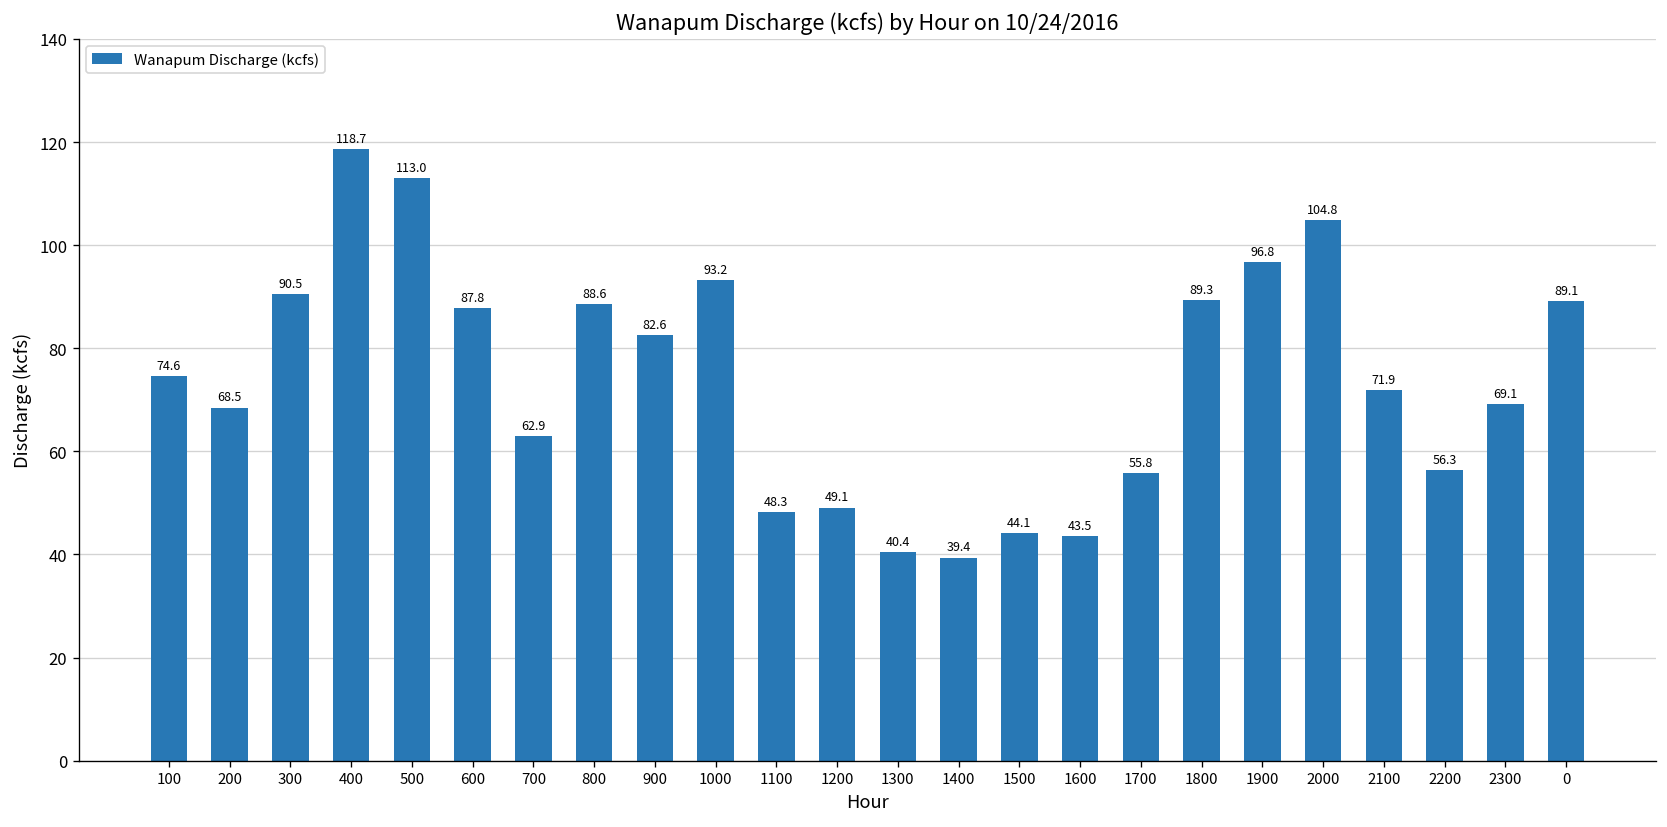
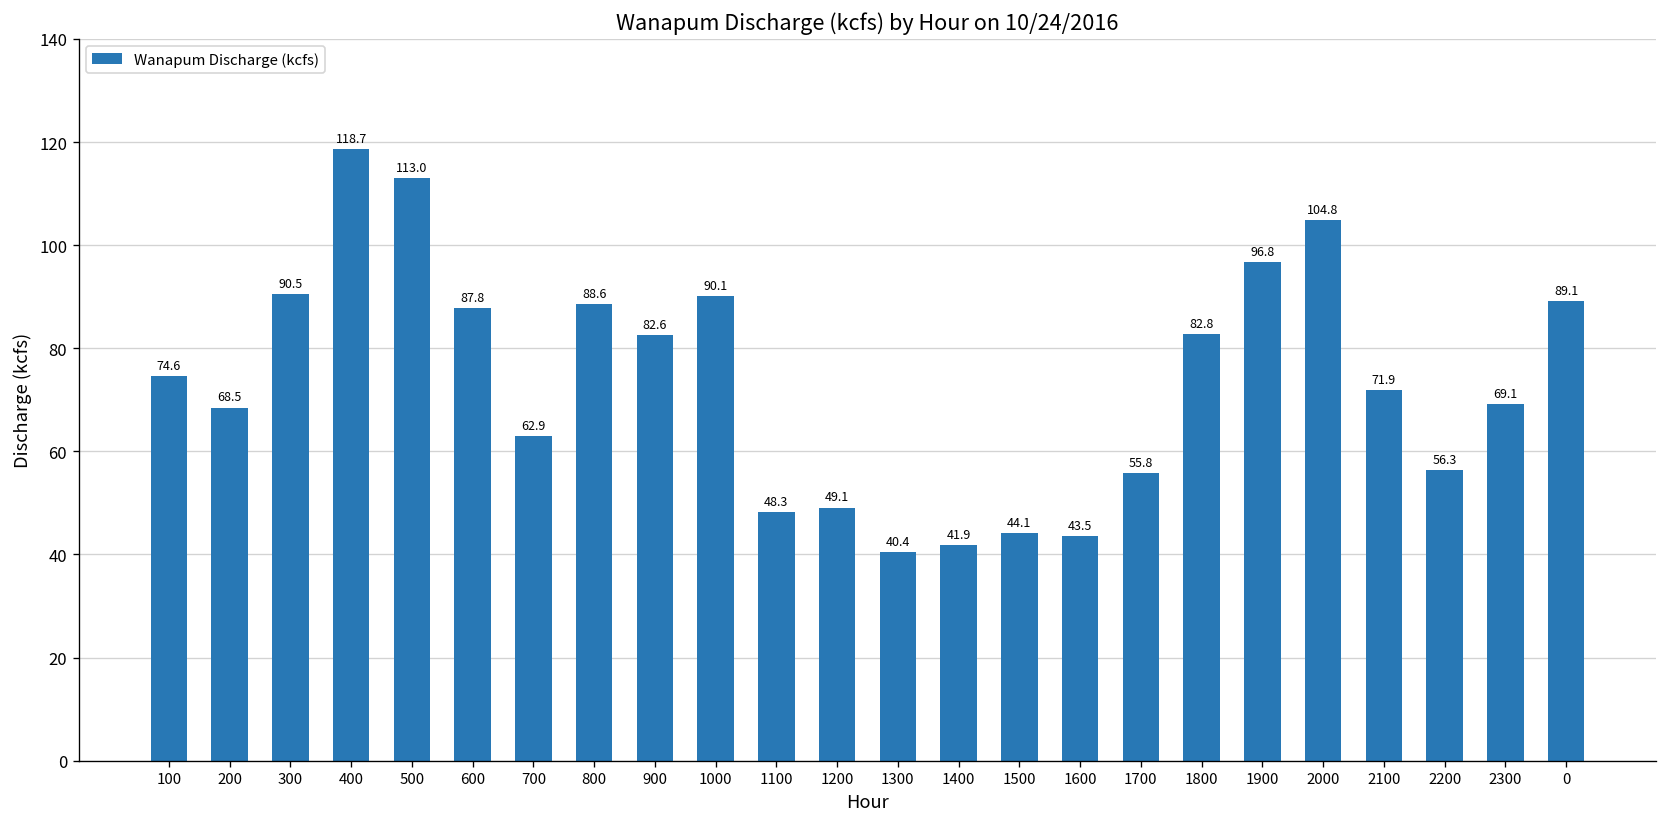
  {
    "100": 74.6,
    "200": 68.5,
    "300": 90.5,
    "400": 118.7,
    "500": 113.0,
    "600": 87.8,
    "700": 62.9,
    "800": 88.6,
    "900": 82.6,
-   "1000": 93.2,
+   "1000": 90.1,
    "1100": 48.3,
    "1200": 49.1,
    "1300": 40.4,
-   "1400": 39.4,
+   "1400": 41.9,
    "1500": 44.1,
    "1600": 43.5,
    "1700": 55.8,
-   "1800": 89.3,
+   "1800": 82.8,
    "1900": 96.8,
    "2000": 104.8,
    "2100": 71.9,
    "2200": 56.3,
    "2300": 69.1,
    "0": 89.1
  }
